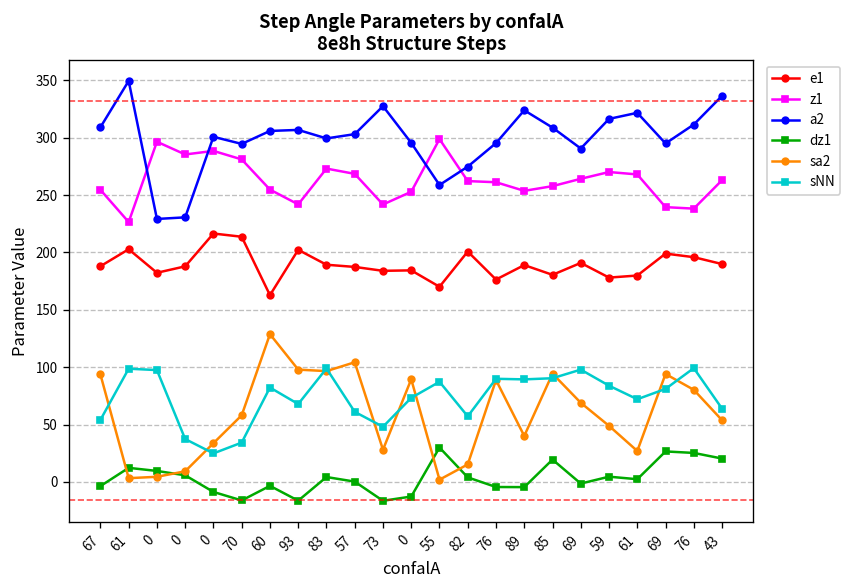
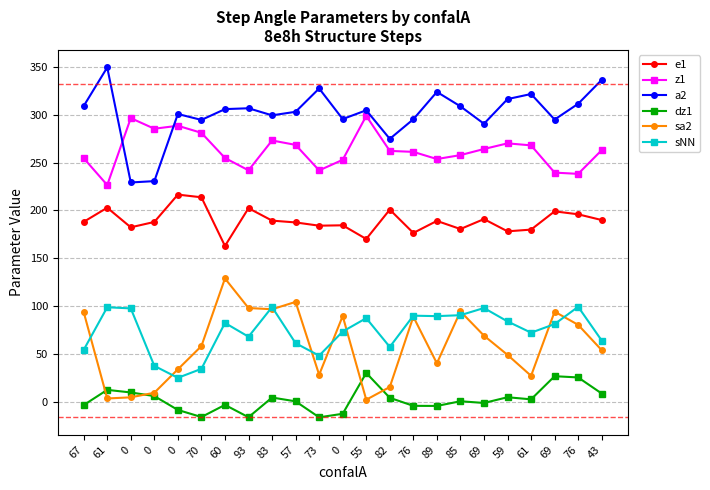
  {
    "e1": {
      "67": 190,
      "70": 210,
      "60": 160,
      "93": 200,
      "83": 190,
      "57": 190,
      "73": 180,
      "55": 170,
      "82": 200,
      "89": 190,
      "85": 180,
      "59": 180,
      "43": 190
    },
    "z1": {
      "67": 250,
      "70": 280,
      "60": 250,
      "93": 240,
      "83": 270,
      "57": 270,
      "73": 240,
      "55": 300,
      "82": 260,
      "89": 250,
      "85": 260,
      "59": 270,
      "43": 260
    },
    "a2": {
      "67": 310,
      "70": 290,
      "60": 310,
      "93": 310,
      "83": 300,
      "57": 300,
      "73": 330,
-     "55": 260,
+     "55": 300,
      "82": 270,
      "89": 320,
      "85": 310,
      "59": 320,
      "43": 340
    },
    "dz1": {
      "67": 0,
      "70": -20,
      "60": 0,
      "93": -20,
      "83": 0,
      "57": 0,
      "73": -20,
      "55": 30,
      "82": 0,
      "89": 0,
-     "85": 20,
+     "85": 0,
      "59": 0,
-     "43": 20
+     "43": 10
    },
    "sa2": {
      "67": 90,
      "70": 60,
      "60": 130,
      "93": 100,
      "57": 100,
      "73": 30,
      "55": 0,
      "82": 20,
      "89": 40,
      "85": 90,
      "59": 50,
      "43": 50
    },
    "sNN": {
      "67": 50,
      "70": 30,
      "60": 80,
      "93": 70,
      "57": 60,
      "73": 50,
      "55": 90,
      "82": 60,
      "89": 90,
      "85": 90,
      "59": 80,
      "43": 60
    }
  }
